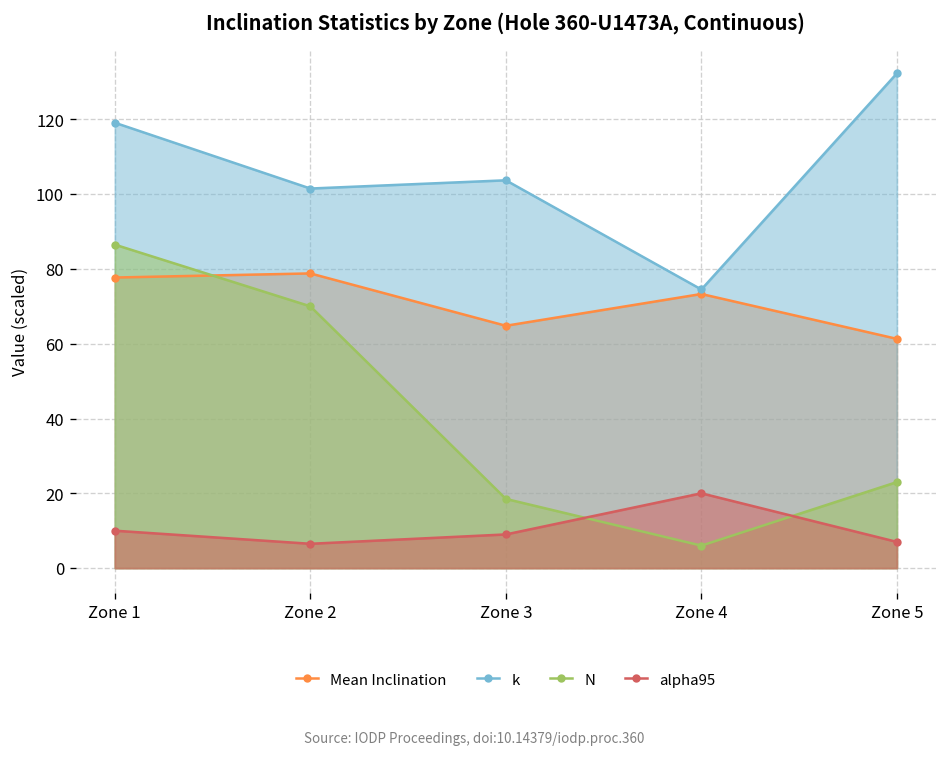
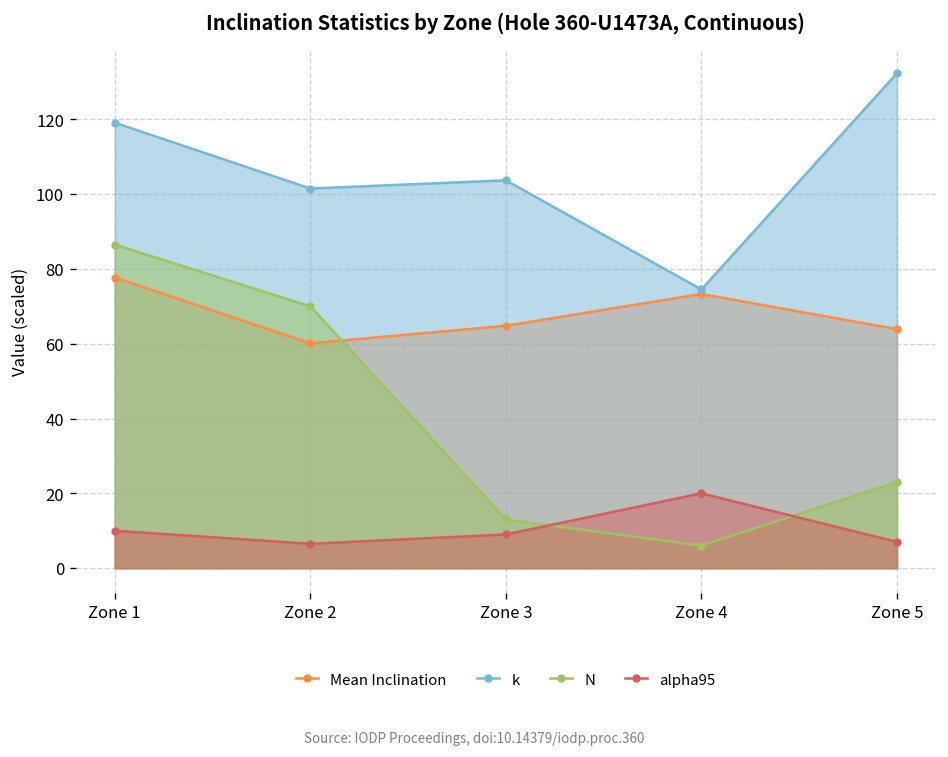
  {
    "Mean Inclination": {
      "Zone 1": 78,
-     "Zone 2": 79,
+     "Zone 2": 60,
      "Zone 3": 65,
      "Zone 4": 73,
-     "Zone 5": 61
+     "Zone 5": 64
    },
    "k": {
      "Zone 1": 119,
      "Zone 2": 102,
      "Zone 3": 104,
      "Zone 4": 75,
      "Zone 5": 132
    },
    "N": {
      "Zone 1": 87,
      "Zone 2": 70,
-     "Zone 3": 19,
+     "Zone 3": 13,
      "Zone 4": 6,
      "Zone 5": 23
    },
    "alpha95": {
      "Zone 1": 10,
      "Zone 2": 7,
      "Zone 3": 9,
      "Zone 4": 20,
      "Zone 5": 7
    }
  }
